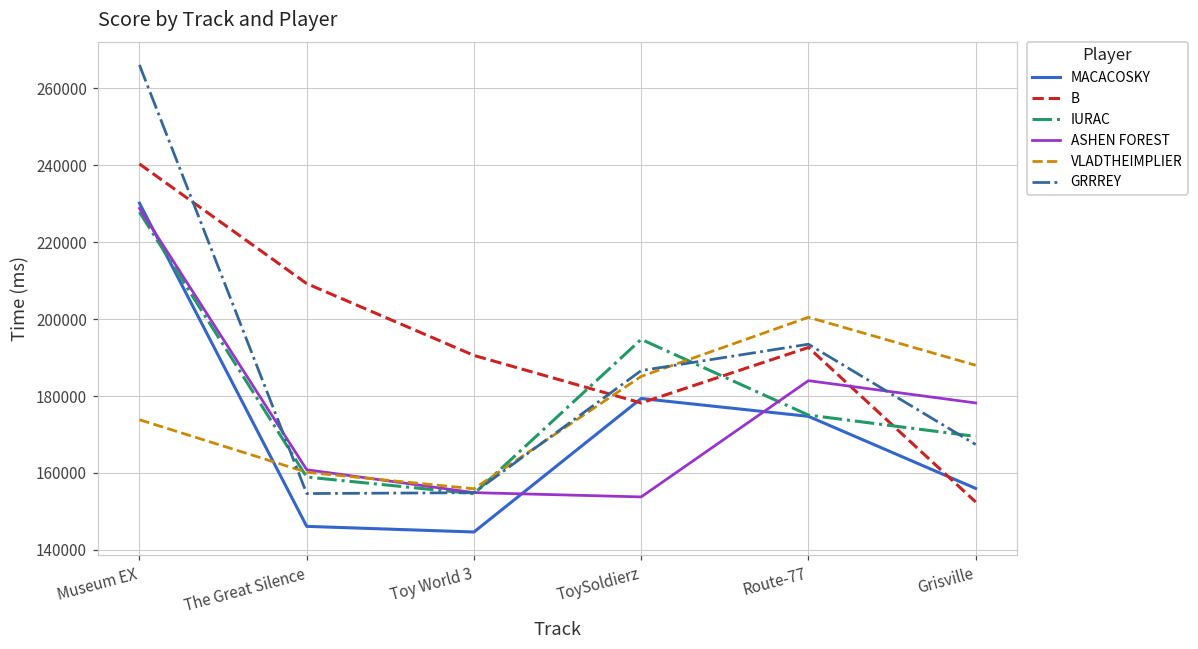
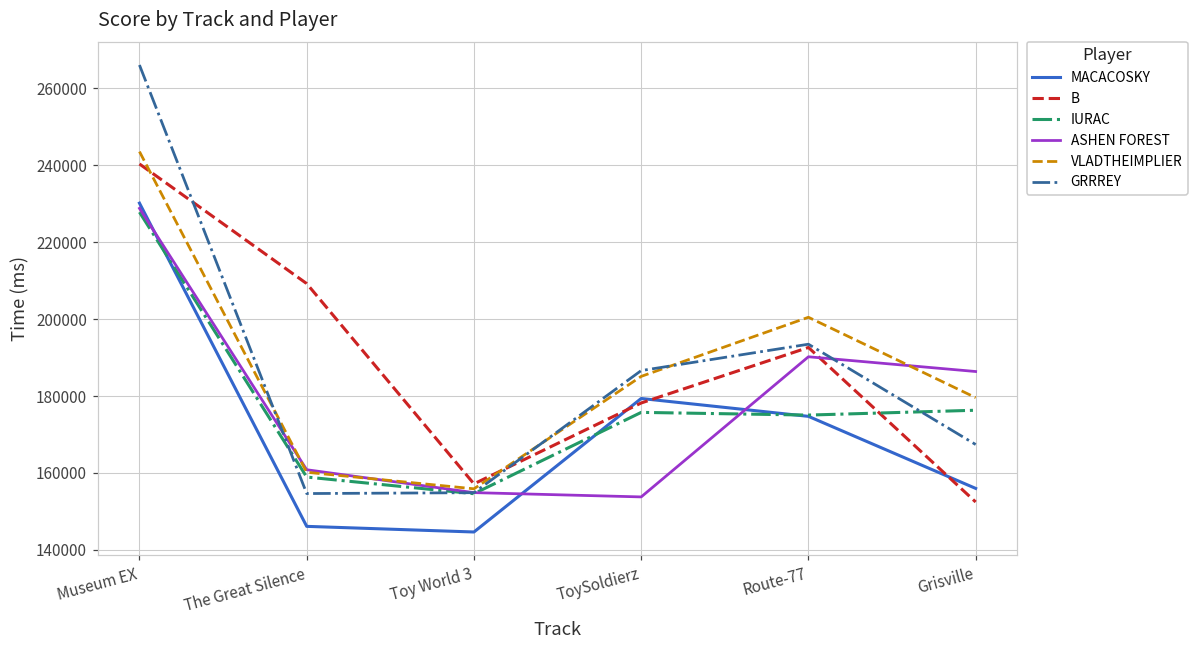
  {
    "B": {
      "Museum EX": 240000,
      "The Great Silence": 209000,
-     "Toy World 3": 191000,
+     "Toy World 3": 157000,
      "ToySoldierz": 178000,
      "Route-77": 193000,
      "Grisville": 152000
    },
    "IURAC": {
      "Museum EX": 228000,
      "The Great Silence": 159000,
-     "ToySoldierz": 195000,
-     "Grisville": 169000
+     "ToySoldierz": 176000,
+     "Grisville": 176000
    },
    "ASHEN FOREST": {
      "Museum EX": 229000,
      "ToySoldierz": 154000,
-     "Route-77": 184000,
-     "Grisville": 178000
+     "Route-77": 190000,
+     "Grisville": 186000
    },
    "VLADTHEIMPLIER": {
-     "Museum EX": 174000,
+     "Museum EX": 244000,
      "Toy World 3": 156000,
      "ToySoldierz": 185000,
      "Route-77": 200000,
-     "Grisville": 188000
+     "Grisville": 180000
    }
  }
